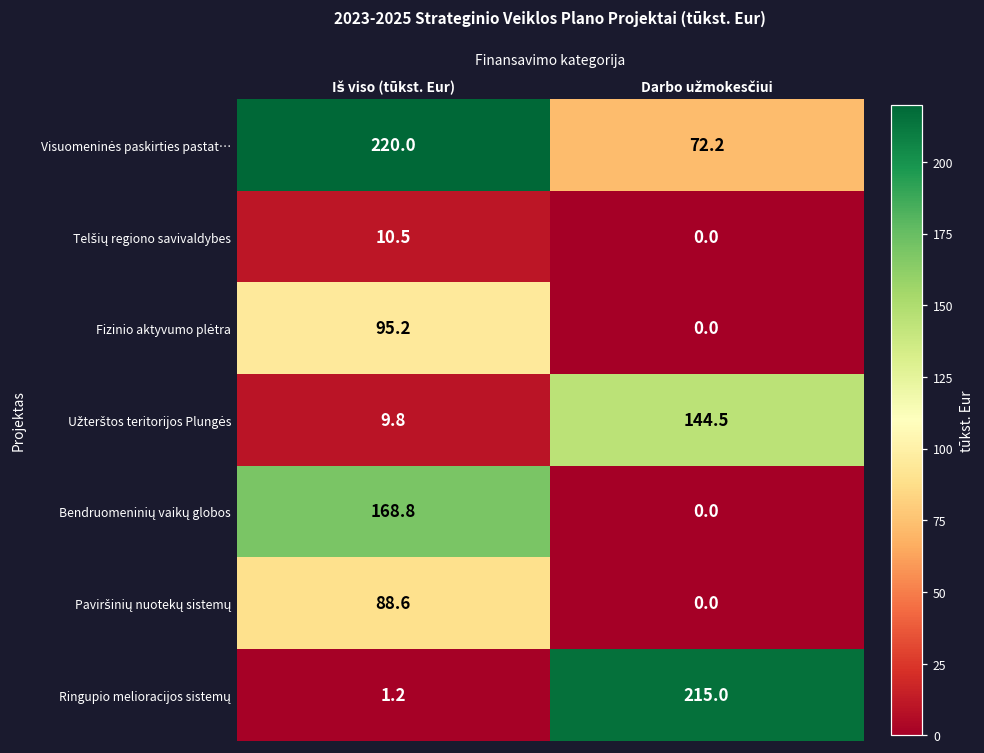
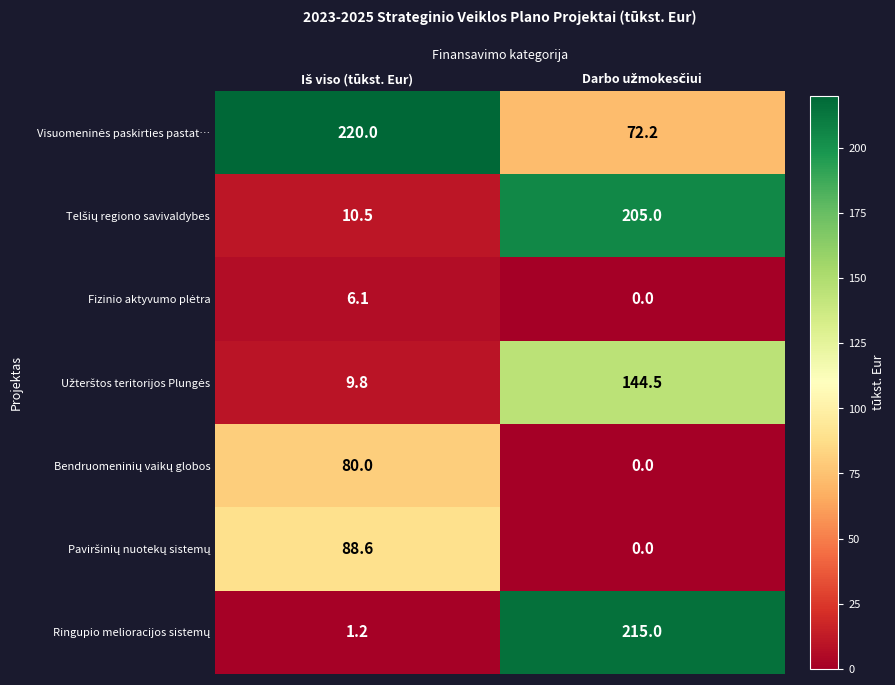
  {
    "Visuomeninės paskirties pastat…": {
      "Iš viso (tūkst. Eur)": 220.0,
      "Darbo užmokesčiui": 72.2
    },
    "Telšių regiono savivaldybes": {
      "Iš viso (tūkst. Eur)": 10.5,
-     "Darbo užmokesčiui": 0.0
+     "Darbo užmokesčiui": 205.0
    },
    "Fizinio aktyvumo plėtra": {
-     "Iš viso (tūkst. Eur)": 95.2,
+     "Iš viso (tūkst. Eur)": 6.1,
      "Darbo užmokesčiui": 0.0
    },
    "Užterštos teritorijos Plungės": {
      "Iš viso (tūkst. Eur)": 9.8,
      "Darbo užmokesčiui": 144.5
    },
    "Bendruomeninių vaikų globos": {
-     "Iš viso (tūkst. Eur)": 168.8,
+     "Iš viso (tūkst. Eur)": 80.0,
      "Darbo užmokesčiui": 0.0
    },
    "Paviršinių nuotekų sistemų": {
      "Iš viso (tūkst. Eur)": 88.6,
      "Darbo užmokesčiui": 0.0
    },
    "Ringupio melioracijos sistemų": {
      "Iš viso (tūkst. Eur)": 1.2,
      "Darbo užmokesčiui": 215.0
    }
  }
